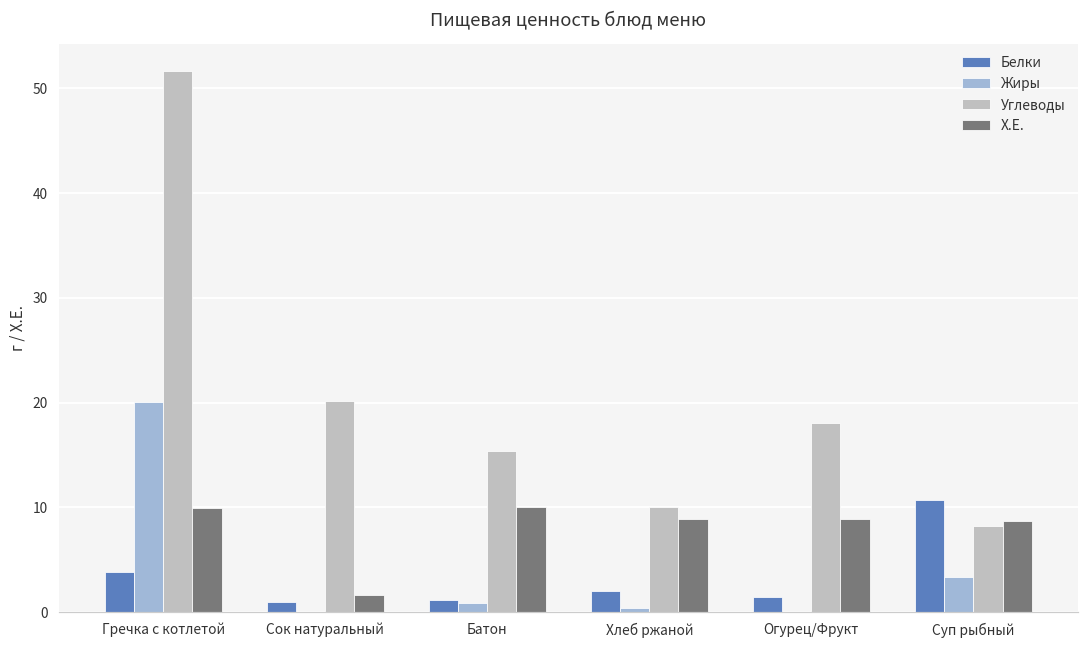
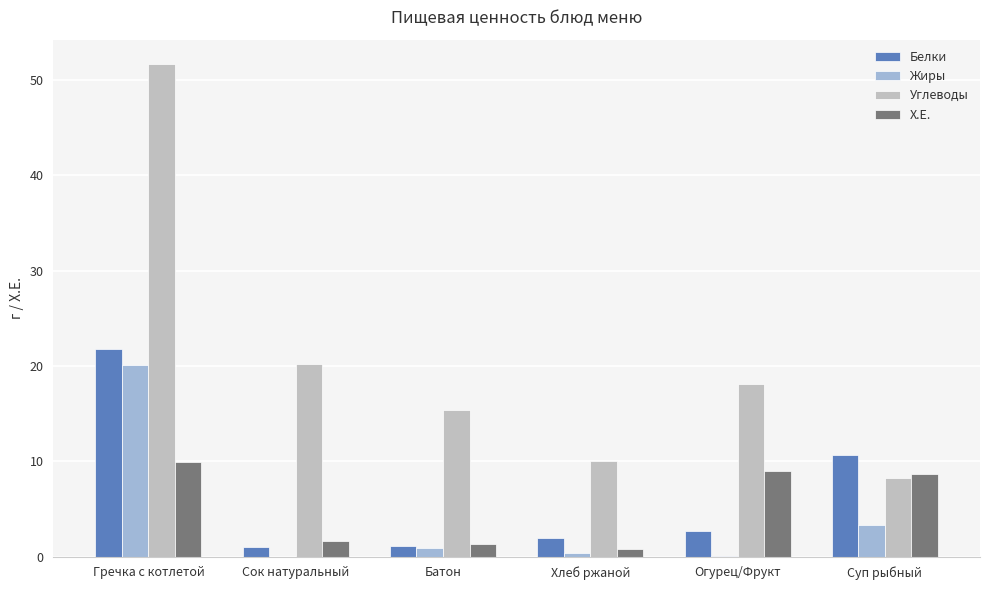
  {
    "Белки": {
-     "Гречка с котлетой": 4,
+     "Гречка с котлетой": 22,
      "Сок натуральный": 1,
      "Батон": 1,
      "Хлеб ржаной": 2,
-     "Огурец/Фрукт": 1,
+     "Огурец/Фрукт": 3,
      "Суп рыбный": 11
    },
    "Х.Е.": {
      "Гречка с котлетой": 10,
      "Сок натуральный": 2,
-     "Батон": 10,
-     "Хлеб ржаной": 9,
+     "Батон": 1,
+     "Хлеб ржаной": 1,
      "Огурец/Фрукт": 9,
      "Суп рыбный": 9
    }
  }
